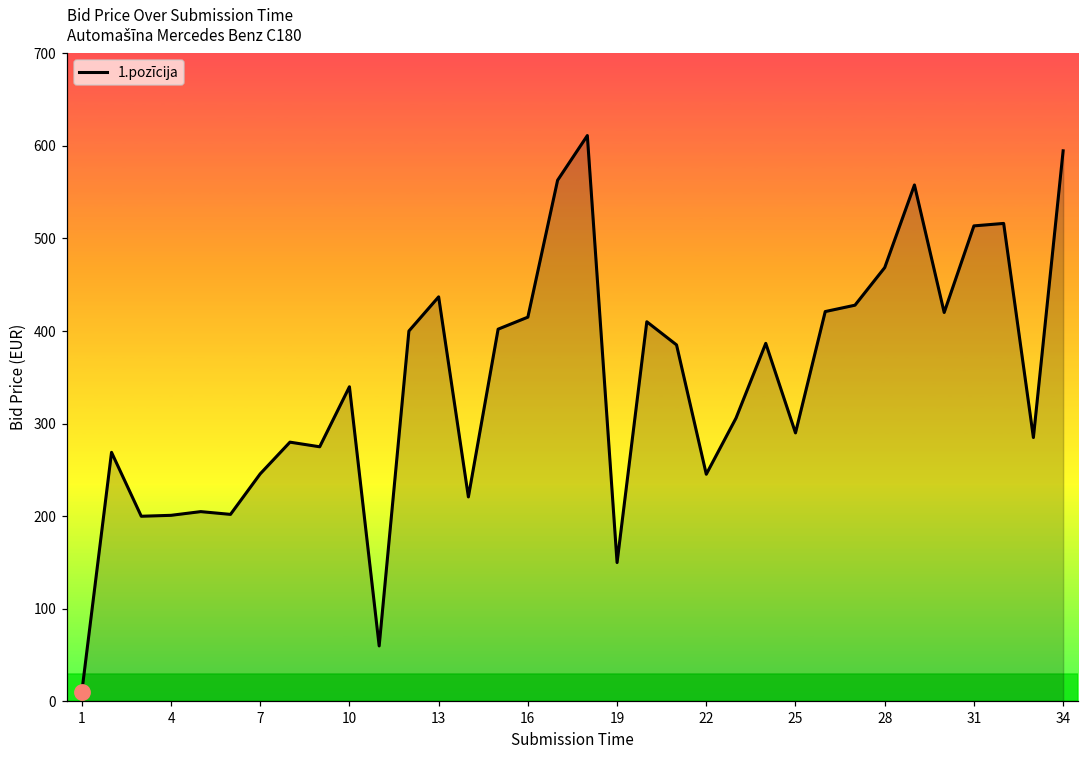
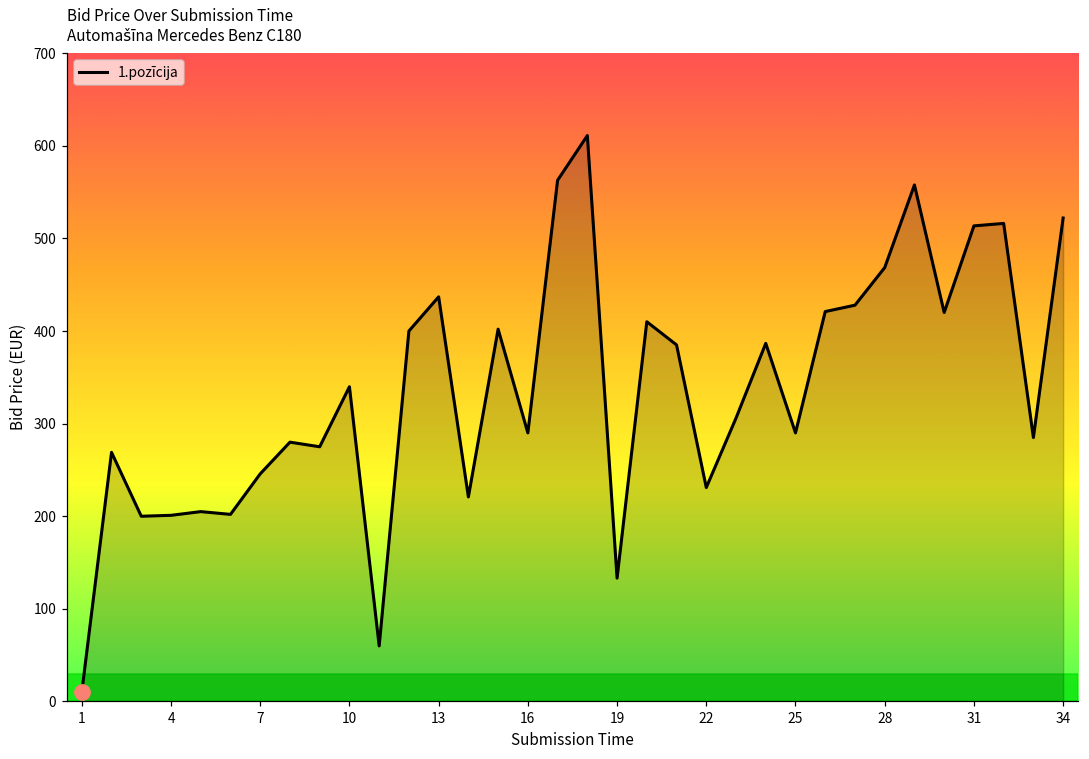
  {
    "1.pozīcija": {
      "4": 200,
      "7": 250,
      "10": 340,
      "13": 440,
-     "16": 410,
-     "19": 150,
-     "22": 250,
+     "16": 290,
+     "19": 130,
+     "22": 230,
      "25": 290,
      "28": 470,
      "31": 510,
-     "34": 590
+     "34": 520
    }
  }
